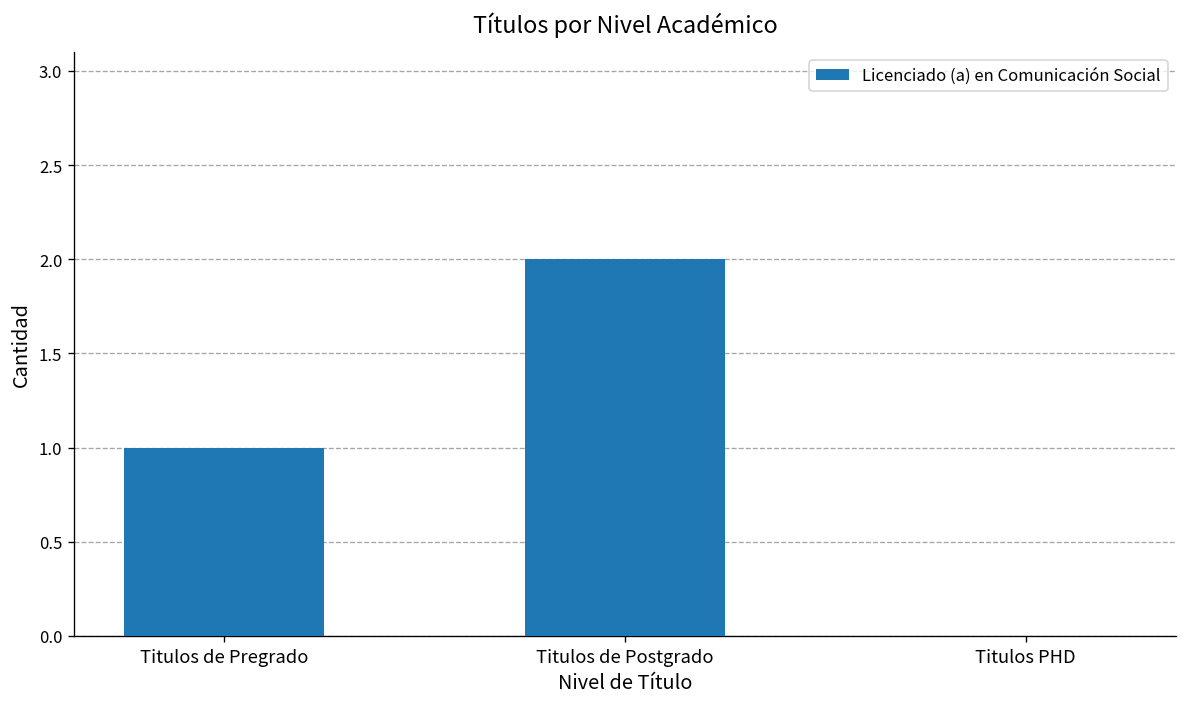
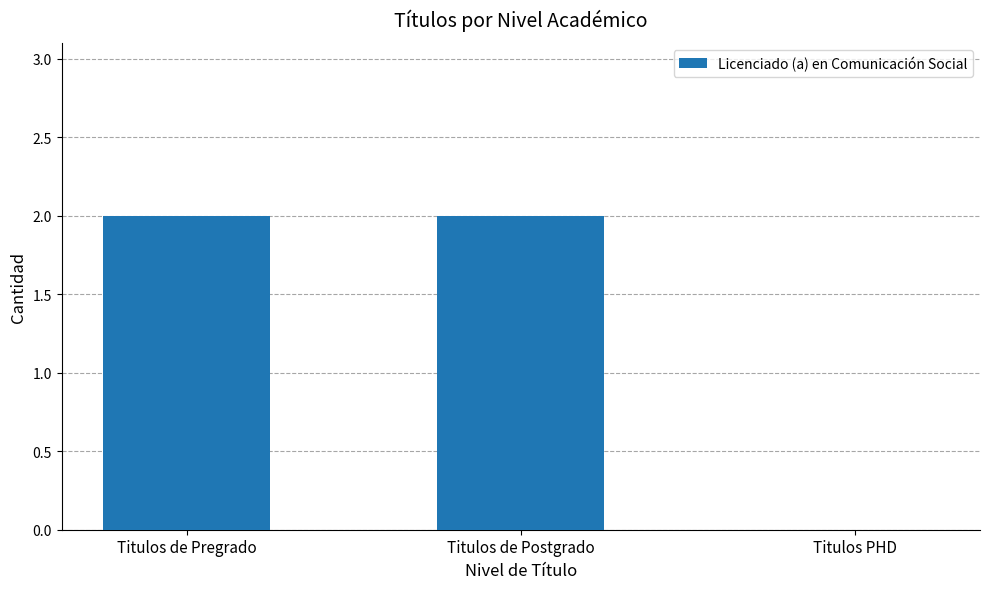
  {
-   "Titulos de Pregrado": 1,
+   "Titulos de Pregrado": 2,
    "Titulos de Postgrado": 2,
    "Titulos PHD": 0
  }
